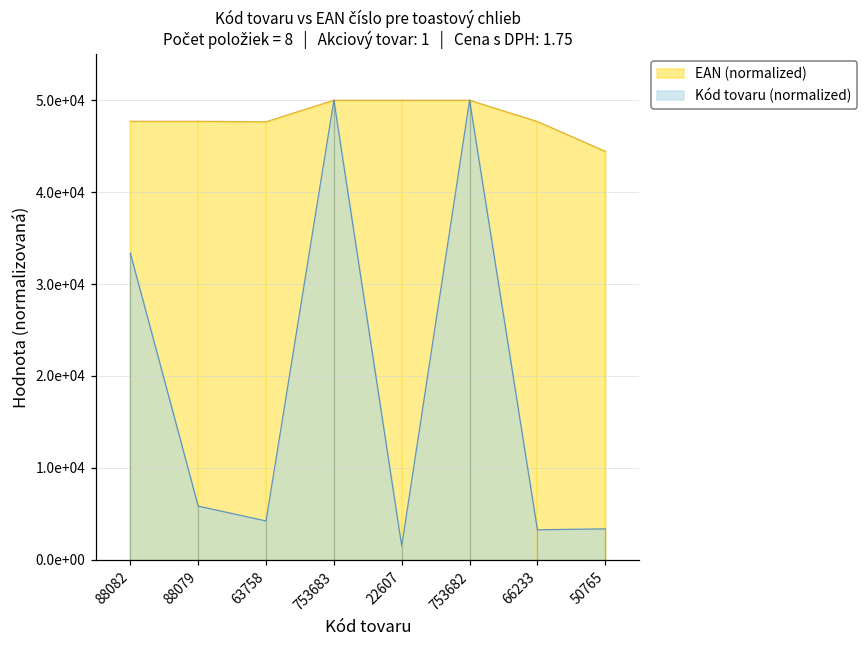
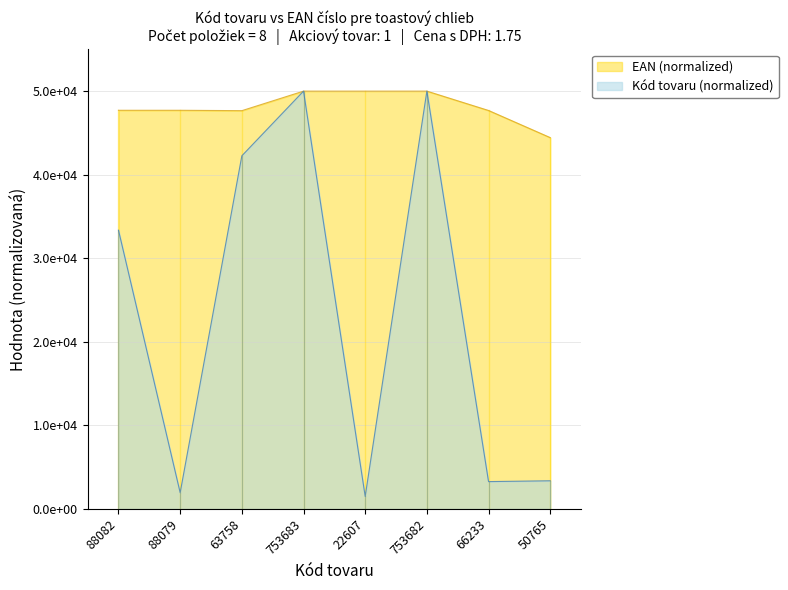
  {
    "Kód tovaru (normalized)": {
-     "88079": 6000,
-     "63758": 4000
+     "88079": 2000,
+     "63758": 42000
    }
  }
